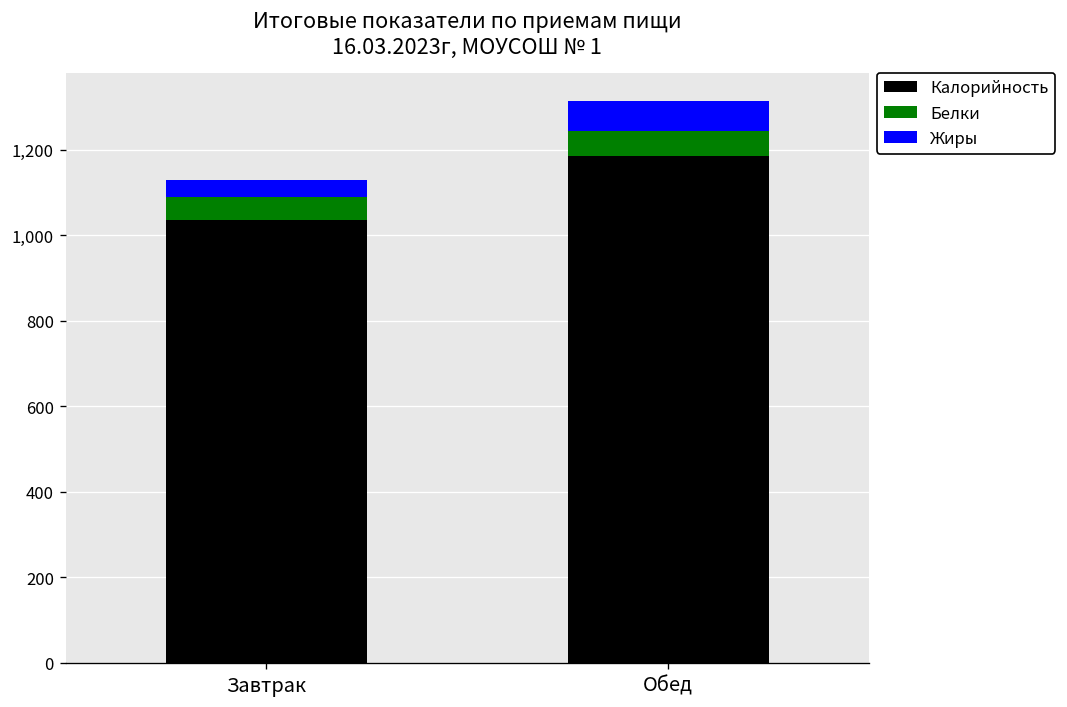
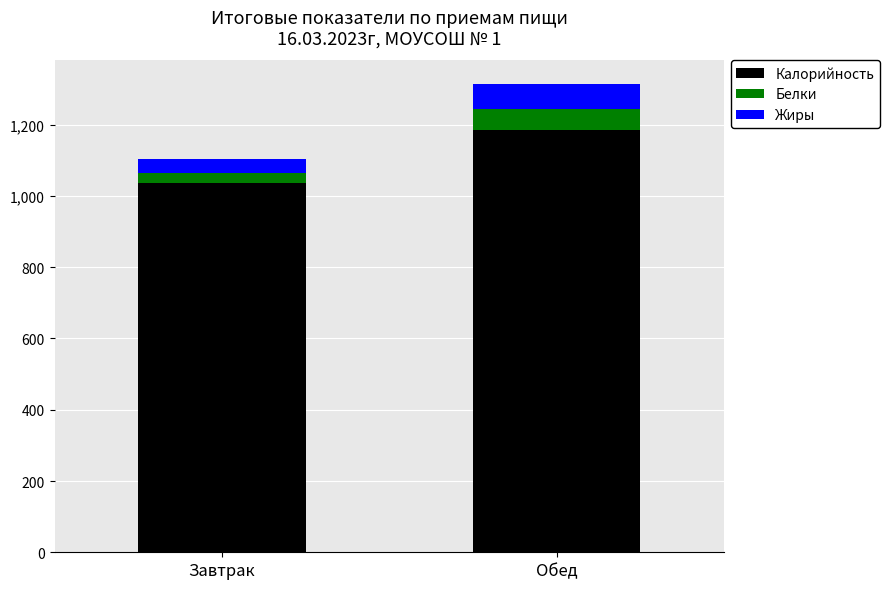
  {
    "Калорийность": {
      "Завтрак": "1,040",
      "Обед": "1,190"
    },
    "Белки": {
-     "Завтрак": "50",
+     "Завтрак": "30",
      "Обед": "60"
    },
    "Жиры": {
      "Завтрак": "40",
      "Обед": "70"
    }
  }
